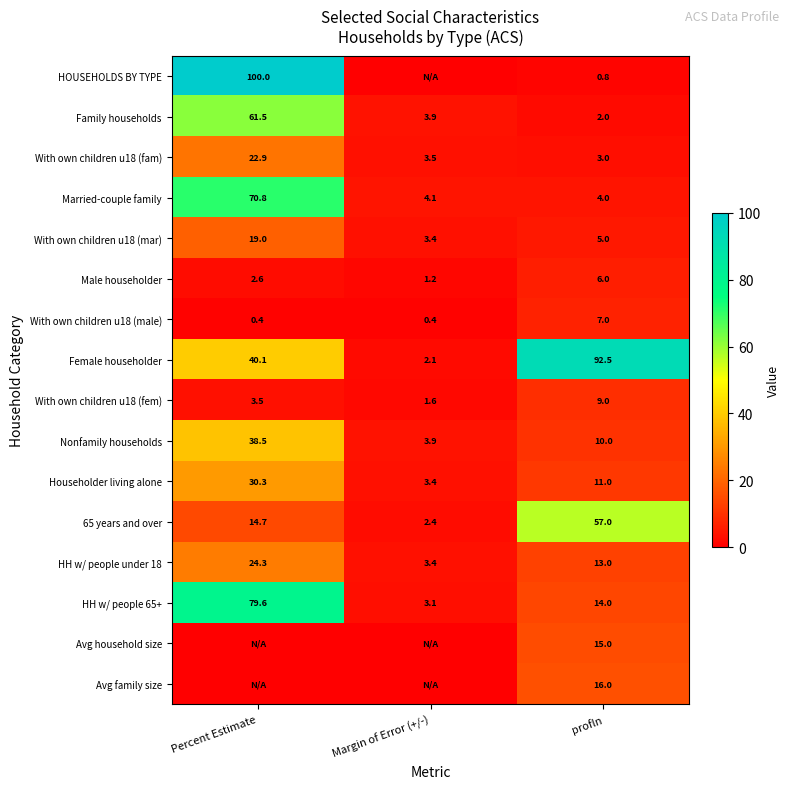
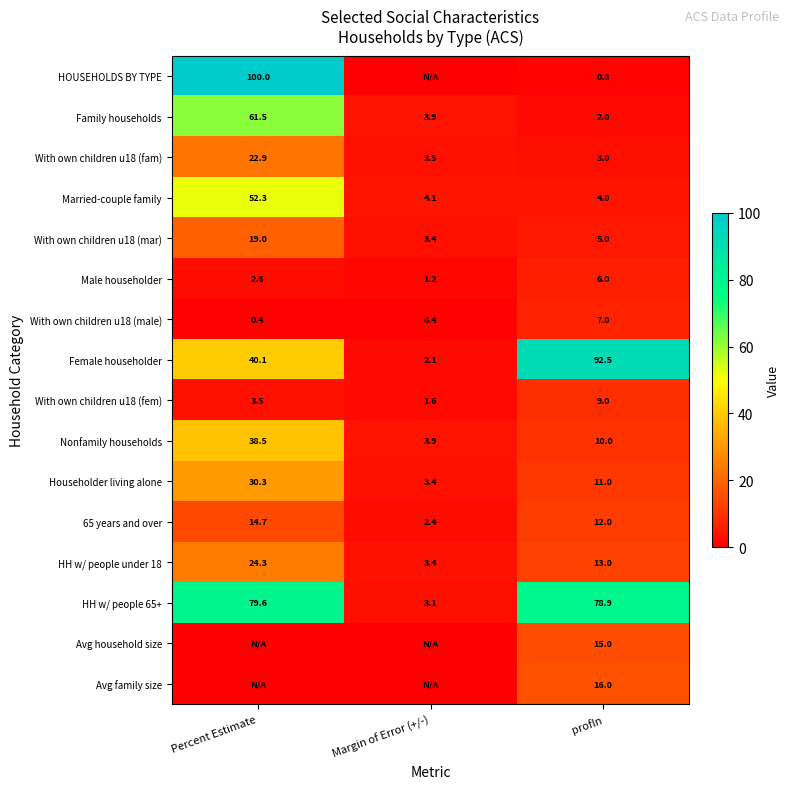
  {
    "HOUSEHOLDS BY TYPE": {
      "Percent Estimate": 100.0,
      "profln": 0.8
    },
    "Family households": {
      "Percent Estimate": 61.5,
      "Margin of Error (+/-)": 3.9,
      "profln": 2.0
    },
    "With own children u18 (fam)": {
      "Percent Estimate": 22.9,
      "Margin of Error (+/-)": 3.5,
      "profln": 3.0
    },
    "Married-couple family": {
-     "Percent Estimate": 70.8,
+     "Percent Estimate": 52.3,
      "Margin of Error (+/-)": 4.1,
      "profln": 4.0
    },
    "With own children u18 (mar)": {
      "Percent Estimate": 19.0,
      "Margin of Error (+/-)": 3.4,
      "profln": 5.0
    },
    "Male householder": {
      "Percent Estimate": 2.6,
      "Margin of Error (+/-)": 1.2,
      "profln": 6.0
    },
    "With own children u18 (male)": {
      "Percent Estimate": 0.4,
      "Margin of Error (+/-)": 0.4,
      "profln": 7.0
    },
    "Female householder": {
      "Percent Estimate": 40.1,
      "Margin of Error (+/-)": 2.1,
      "profln": 92.5
    },
    "With own children u18 (fem)": {
      "Percent Estimate": 3.5,
      "Margin of Error (+/-)": 1.6,
      "profln": 9.0
    },
    "Nonfamily households": {
      "Percent Estimate": 38.5,
      "Margin of Error (+/-)": 3.9,
      "profln": 10.0
    },
    "Householder living alone": {
      "Percent Estimate": 30.3,
      "Margin of Error (+/-)": 3.4,
      "profln": 11.0
    },
    "65 years and over": {
      "Percent Estimate": 14.7,
      "Margin of Error (+/-)": 2.4,
-     "profln": 57.0
+     "profln": 12.0
    },
    "HH w/ people under 18": {
      "Percent Estimate": 24.3,
      "Margin of Error (+/-)": 3.4,
      "profln": 13.0
    },
    "HH w/ people 65+": {
      "Percent Estimate": 79.6,
      "Margin of Error (+/-)": 3.1,
-     "profln": 14.0
+     "profln": 78.9
    },
    "Avg household size": {
      "profln": 15.0
    },
    "Avg family size": {
      "profln": 16.0
    }
  }
